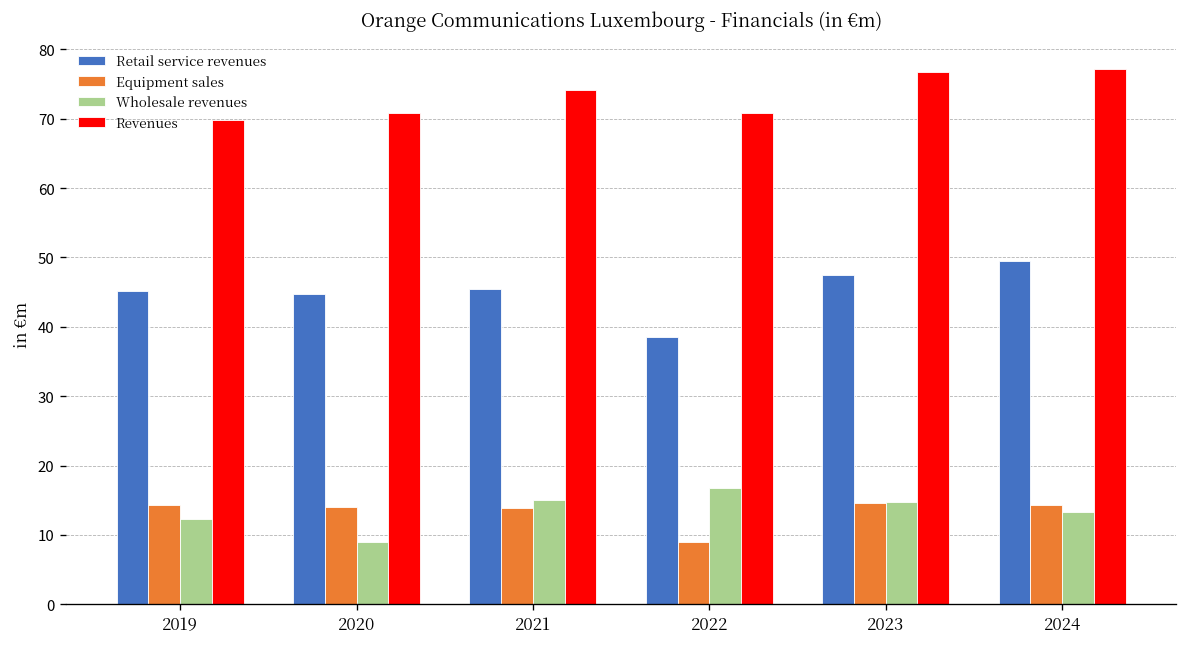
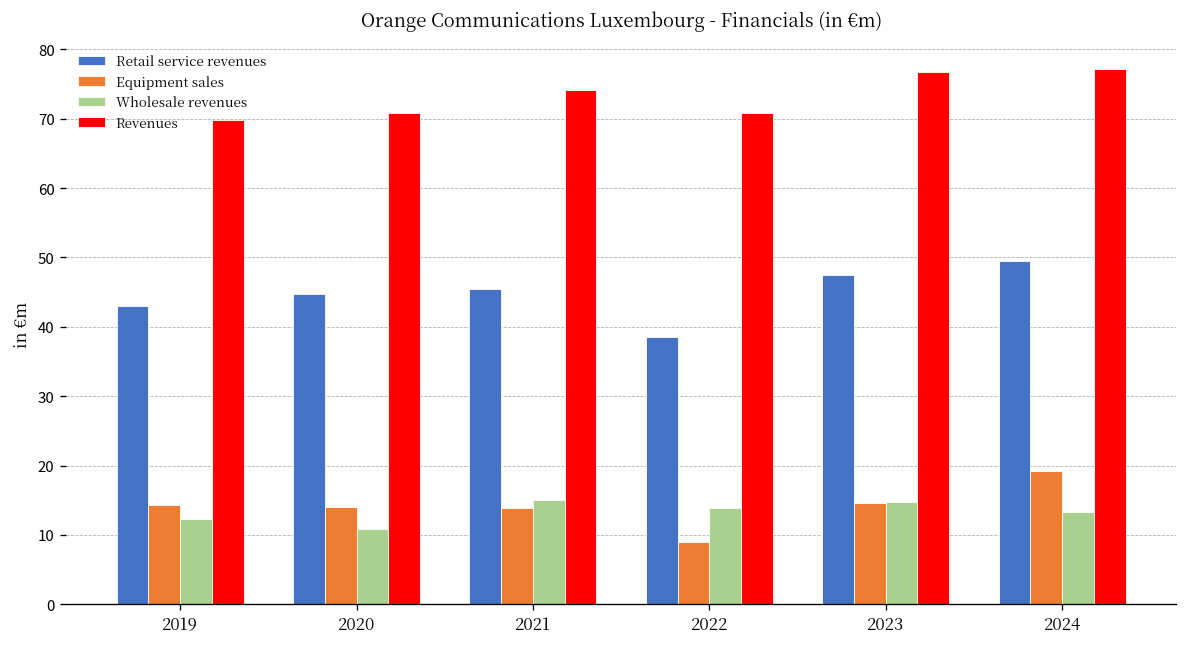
  {
    "Retail service revenues": {
-     "2019": 45,
+     "2019": 43,
      "2020": 45,
      "2021": 45,
      "2022": 39,
      "2023": 47,
      "2024": 50
    },
    "Equipment sales": {
      "2019": 14,
      "2020": 14,
      "2021": 14,
      "2022": 9,
      "2023": 15,
-     "2024": 14
+     "2024": 19
    },
    "Wholesale revenues": {
      "2019": 12,
-     "2020": 9,
+     "2020": 11,
      "2021": 15,
-     "2022": 17,
+     "2022": 14,
      "2023": 15,
      "2024": 13
    },
    "Revenues": {
      "2019": 70,
      "2020": 71,
      "2021": 74,
      "2022": 71,
      "2023": 77,
      "2024": 77
    }
  }
